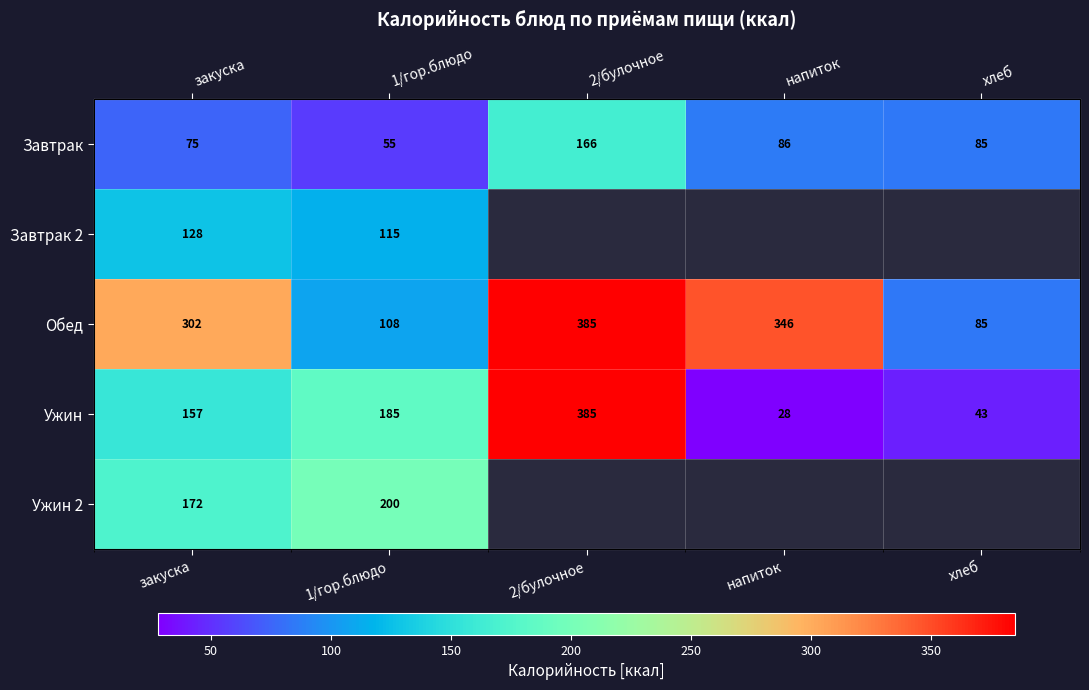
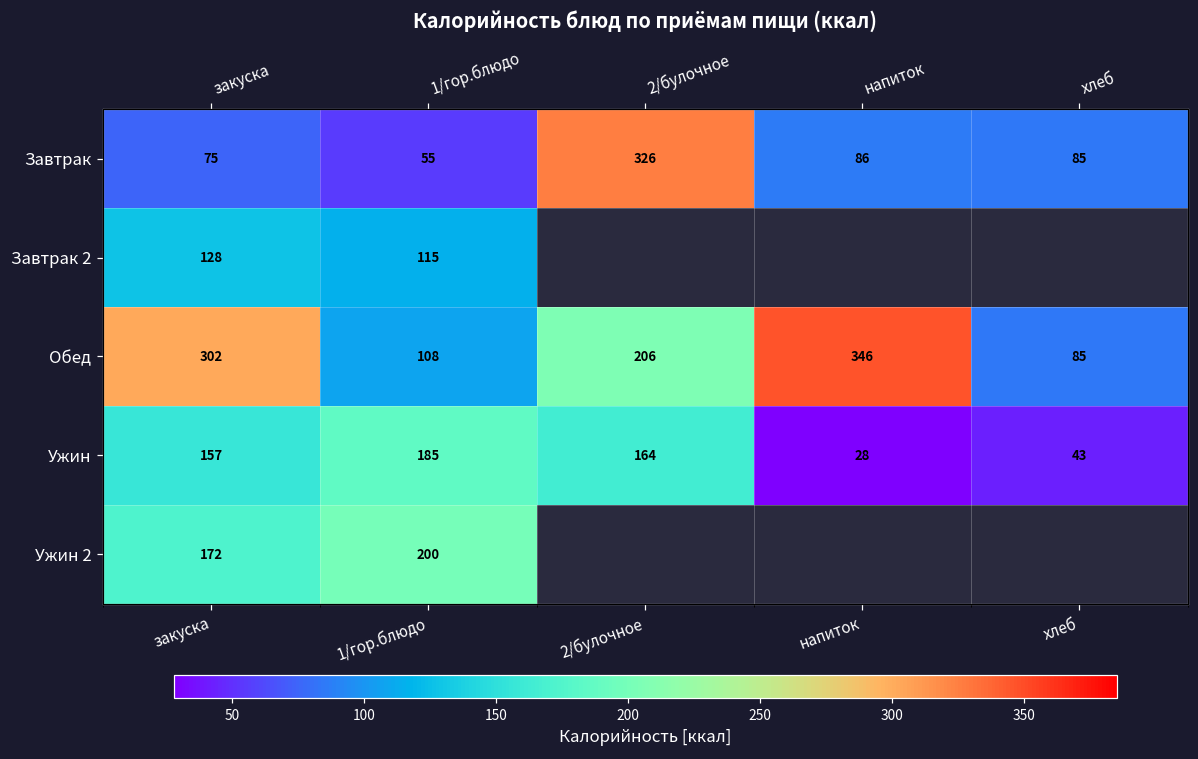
  {
    "Завтрак": {
      "закуска": 75,
      "1/гор.блюдо": 55,
-     "2/булочное": 166,
+     "2/булочное": 326,
      "напиток": 86,
      "хлеб": 85
    },
    "Завтрак 2": {
      "закуска": 128,
      "1/гор.блюдо": 115
    },
    "Обед": {
      "закуска": 302,
      "1/гор.блюдо": 108,
-     "2/булочное": 385,
+     "2/булочное": 206,
      "напиток": 346,
      "хлеб": 85
    },
    "Ужин": {
      "закуска": 157,
      "1/гор.блюдо": 185,
-     "2/булочное": 385,
+     "2/булочное": 164,
      "напиток": 28,
      "хлеб": 43
    },
    "Ужин 2": {
      "закуска": 172,
      "1/гор.блюдо": 200
    }
  }
